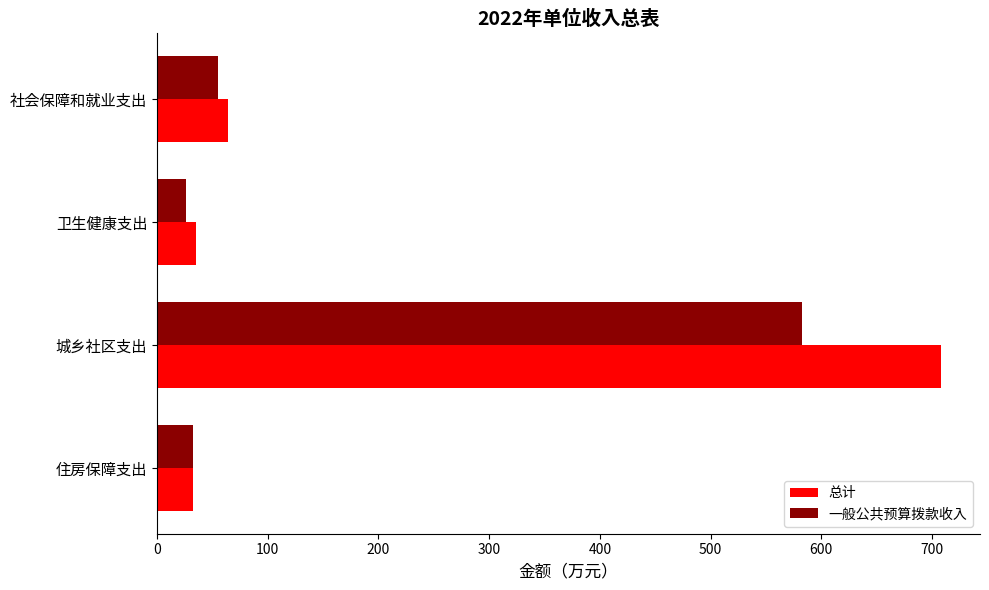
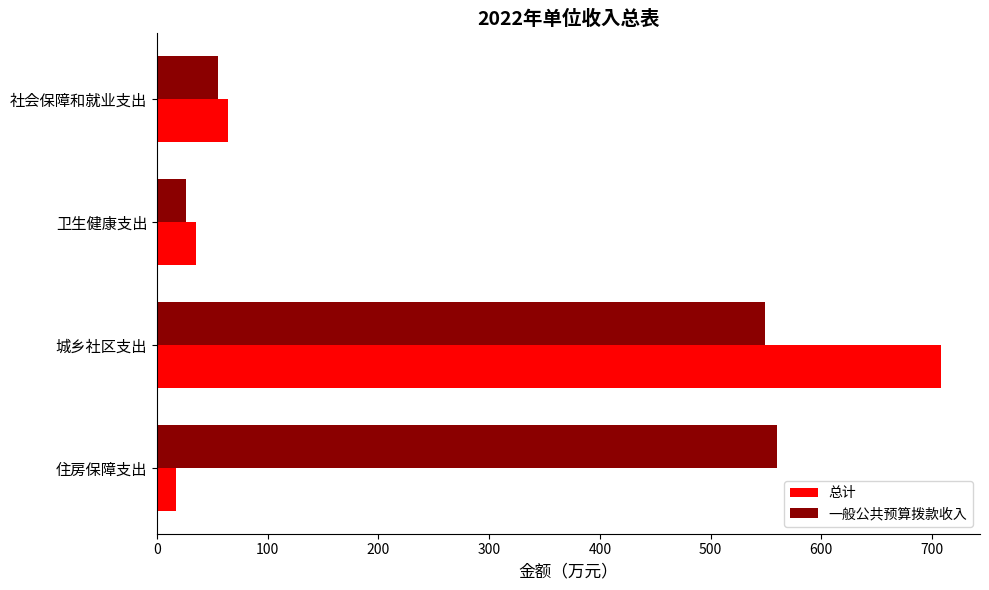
  {
    "总计": {
      "社会保障和就业支出": 64,
      "卫生健康支出": 36,
      "城乡社区支出": 708,
-     "住房保障支出": 32
+     "住房保障支出": 18
    },
    "一般公共预算拨款收入": {
      "社会保障和就业支出": 55,
      "卫生健康支出": 27,
-     "城乡社区支出": 582,
-     "住房保障支出": 32
+     "城乡社区支出": 549,
+     "住房保障支出": 560
    }
  }
